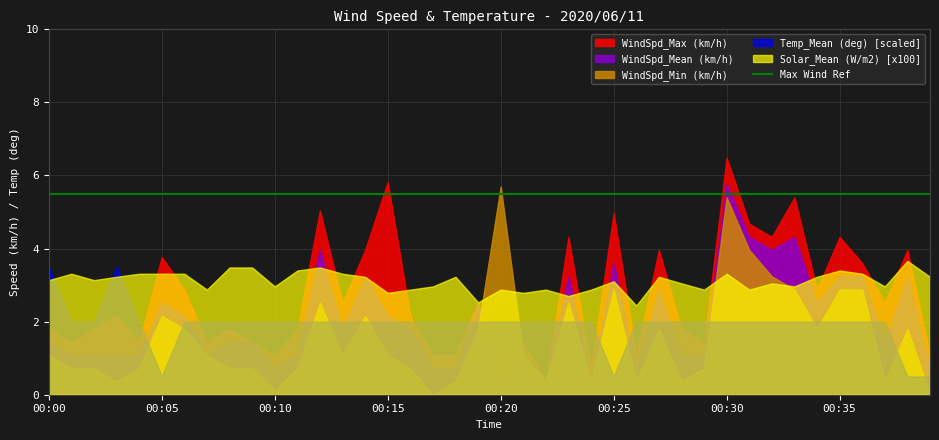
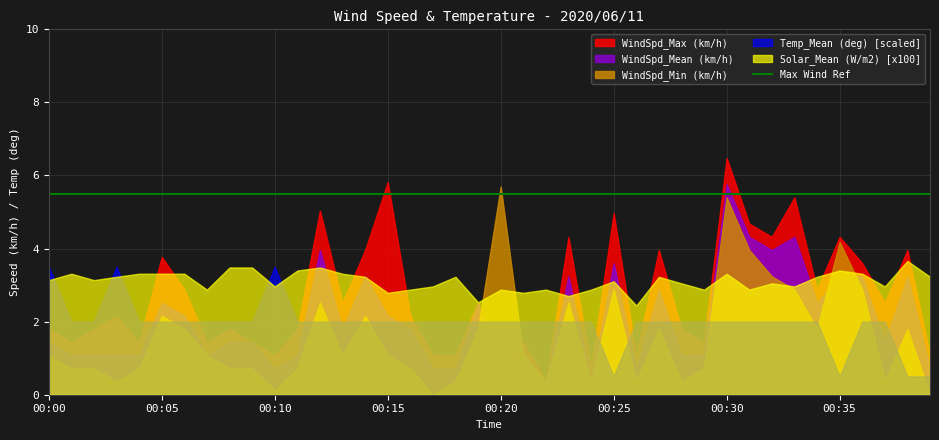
  {
    "WindSpd_Max (km/h)": {
      "00:00": 1.8,
      "00:05": 3.8,
      "00:10": 1.1,
      "00:15": 5.8,
      "00:20": 0.7,
      "00:25": 5.0,
      "00:30": 6.5,
      "00:35": 4.3
    },
    "WindSpd_Mean (km/h)": {
      "00:00": 1.4,
      "00:05": 2.5,
      "00:10": 0.7,
      "00:15": 2.2,
      "00:20": 0.4,
      "00:25": 3.6,
      "00:30": 5.8,
      "00:35": 3.2
    },
    "WindSpd_Min (km/h)": {
      "00:00": 1.1,
      "00:05": 2.2,
      "00:10": 0.1,
      "00:15": 1.1,
      "00:20": 5.7,
      "00:25": 2.9,
      "00:30": 5.4,
-     "00:35": 2.9
+     "00:35": 4.2
    },
    "Temp_Mean (deg) [scaled]": {
      "00:00": 3.5,
-     "00:05": 0.5,
-     "00:10": 2.0,
+     "00:05": 2.0,
+     "00:10": 3.5,
      "00:15": 2.0,
      "00:20": 2.0,
      "00:25": 0.5,
      "00:30": 2.0,
-     "00:35": 2.0
+     "00:35": 0.5
    },
    "Solar_Mean (W/m2) [x100]": {
      "00:00": 3.1,
      "00:05": 3.3,
      "00:10": 3.0,
      "00:15": 2.8,
      "00:20": 2.9,
      "00:25": 3.1,
      "00:30": 3.3,
      "00:35": 3.4
    }
  }
